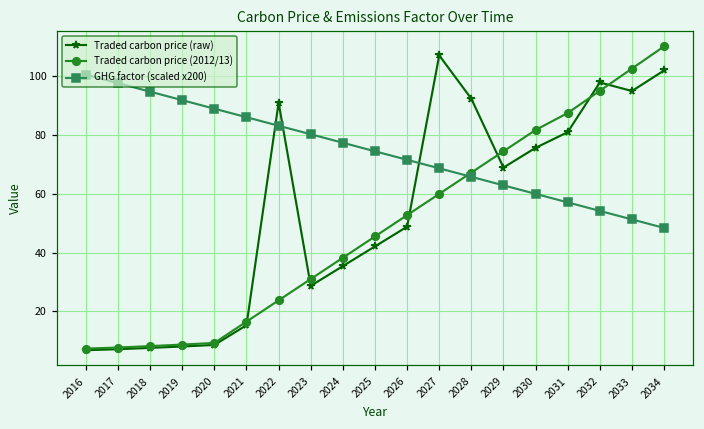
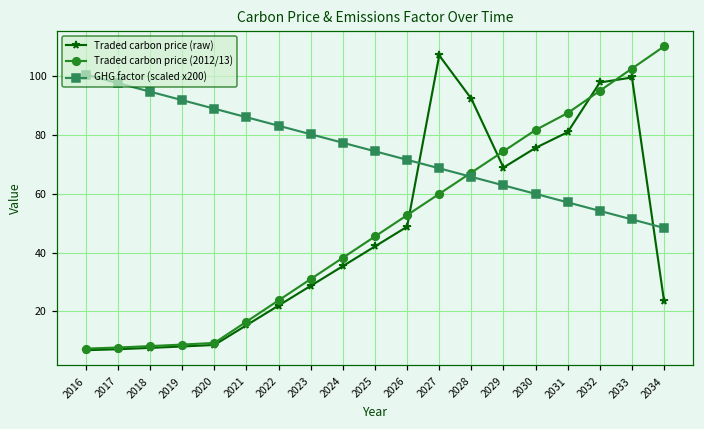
  {
    "Traded carbon price (raw)": {
      "2021": 15,
-     "2022": 91,
+     "2022": 22,
      "2023": 29,
      "2024": 35,
      "2025": 42,
      "2026": 49,
      "2027": 107,
      "2028": 92,
      "2029": 69,
      "2030": 76,
      "2031": 81,
      "2032": 98,
-     "2033": 95,
-     "2034": 102
+     "2033": 100,
+     "2034": 23
    }
  }
